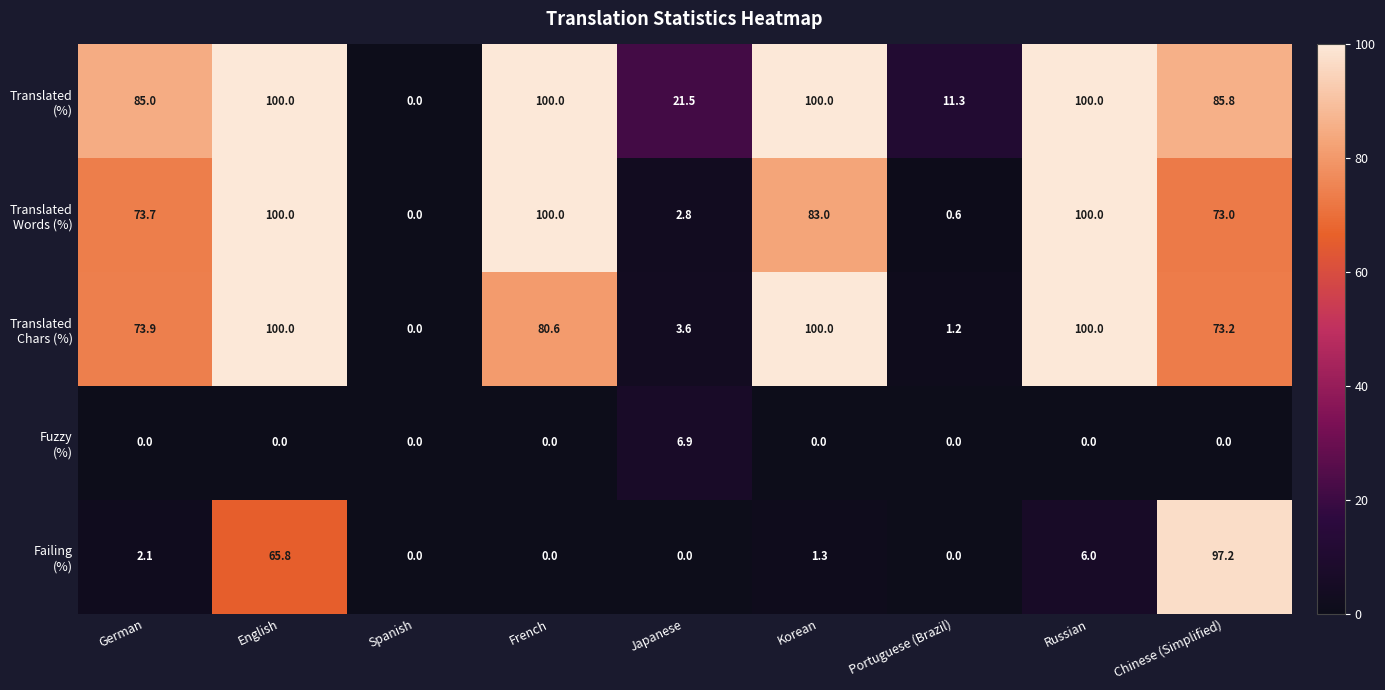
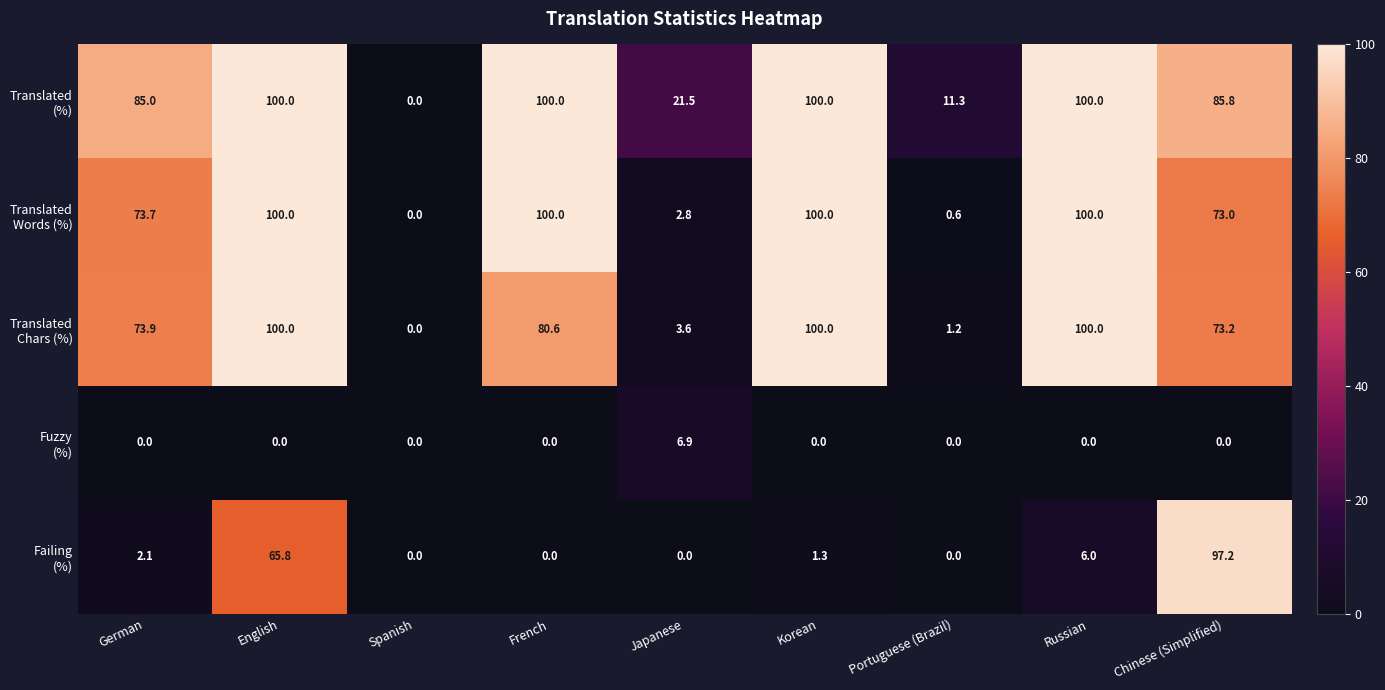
  {
    "Translated (%)": {
      "German": 85.0,
      "English": 100.0,
      "Spanish": 0.0,
      "French": 100.0,
      "Japanese": 21.5,
      "Korean": 100.0,
      "Portuguese (Brazil)": 11.3,
      "Russian": 100.0,
      "Chinese (Simplified)": 85.8
    },
    "Translated Words (%)": {
      "German": 73.7,
      "English": 100.0,
      "Spanish": 0.0,
      "French": 100.0,
      "Japanese": 2.8,
-     "Korean": 83.0,
+     "Korean": 100.0,
      "Portuguese (Brazil)": 0.6,
      "Russian": 100.0,
      "Chinese (Simplified)": 73.0
    },
    "Translated Chars (%)": {
      "German": 73.9,
      "English": 100.0,
      "Spanish": 0.0,
      "French": 80.6,
      "Japanese": 3.6,
      "Korean": 100.0,
      "Portuguese (Brazil)": 1.2,
      "Russian": 100.0,
      "Chinese (Simplified)": 73.2
    },
    "Fuzzy (%)": {
      "German": 0.0,
      "English": 0.0,
      "Spanish": 0.0,
      "French": 0.0,
      "Japanese": 6.9,
      "Korean": 0.0,
      "Portuguese (Brazil)": 0.0,
      "Russian": 0.0,
      "Chinese (Simplified)": 0.0
    },
    "Failing (%)": {
      "German": 2.1,
      "English": 65.8,
      "Spanish": 0.0,
      "French": 0.0,
      "Japanese": 0.0,
      "Korean": 1.3,
      "Portuguese (Brazil)": 0.0,
      "Russian": 6.0,
      "Chinese (Simplified)": 97.2
    }
  }
